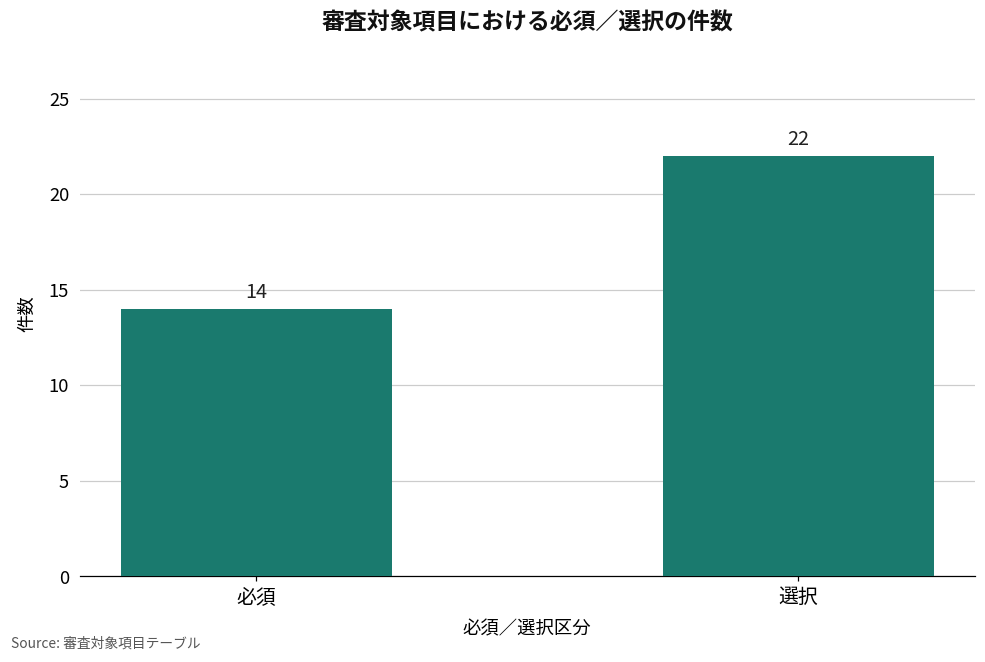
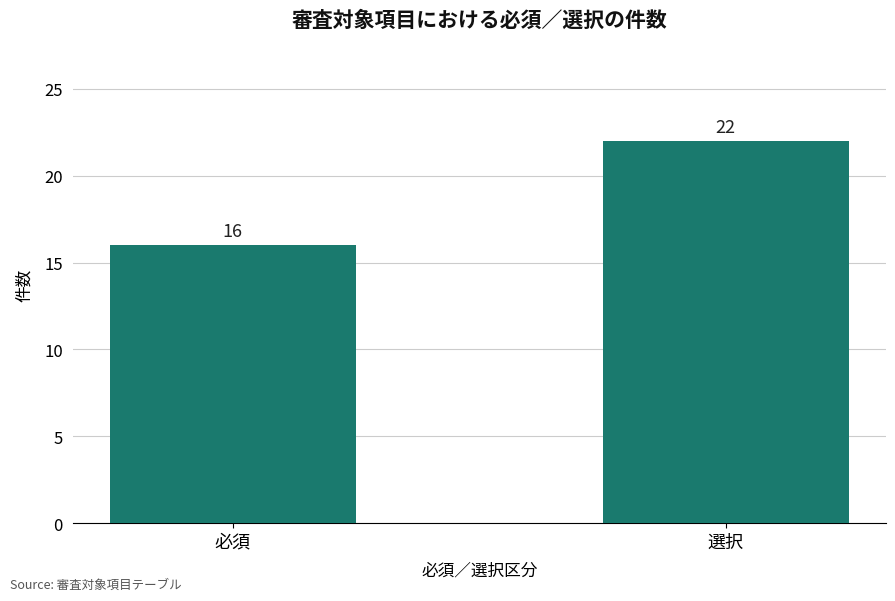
  {
-   "必須": 14,
+   "必須": 16,
    "選択": 22
  }
